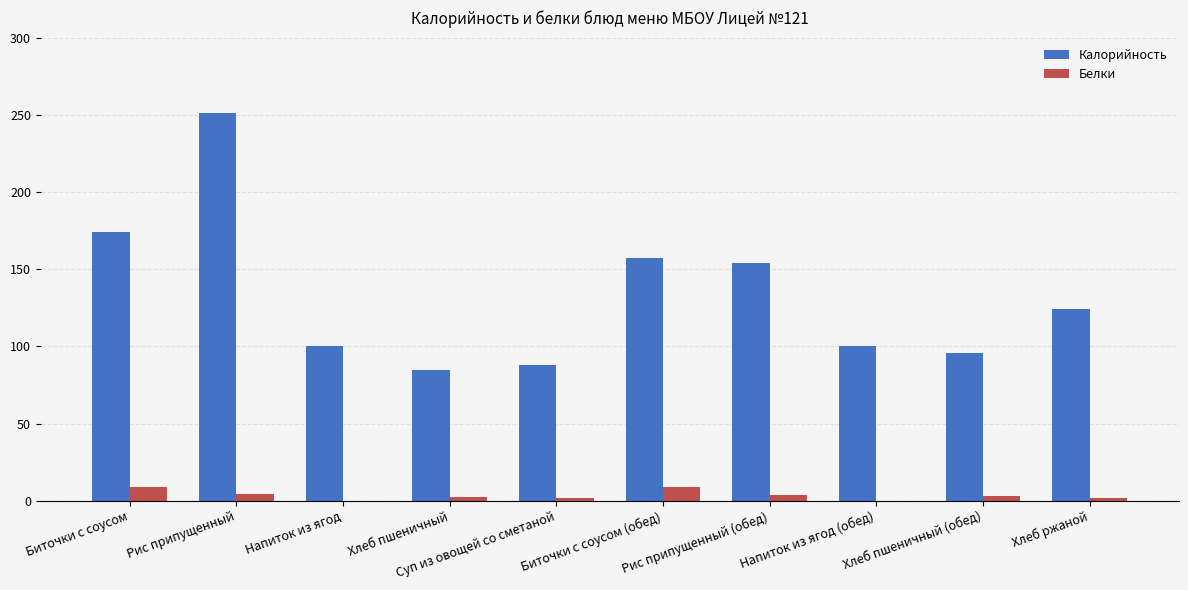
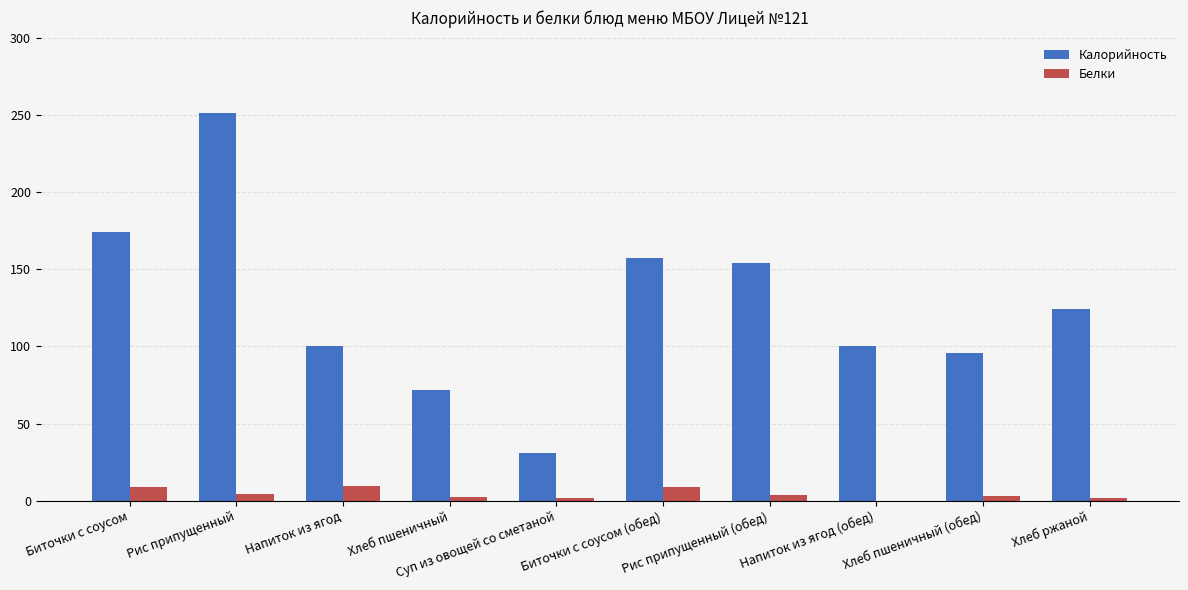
  {
    "Калорийность": {
      "Биточки с соусом": 174,
      "Рис припущенный": 251,
      "Напиток из ягод": 100,
-     "Хлеб пшеничный": 85,
-     "Суп из овощей со сметаной": 88,
+     "Хлеб пшеничный": 72,
+     "Суп из овощей со сметаной": 31,
      "Биточки с соусом (обед)": 157,
      "Рис припущенный (обед)": 154,
      "Напиток из ягод (обед)": 100,
      "Хлеб пшеничный (обед)": 96,
      "Хлеб ржаной": 124
    },
    "Белки": {
      "Биточки с соусом": 9,
      "Рис припущенный": 4,
-     "Напиток из ягод": 0,
+     "Напиток из ягод": 10,
      "Хлеб пшеничный": 2,
      "Суп из овощей со сметаной": 2,
      "Биточки с соусом (обед)": 9,
      "Рис припущенный (обед)": 4,
      "Хлеб пшеничный (обед)": 3
    }
  }
